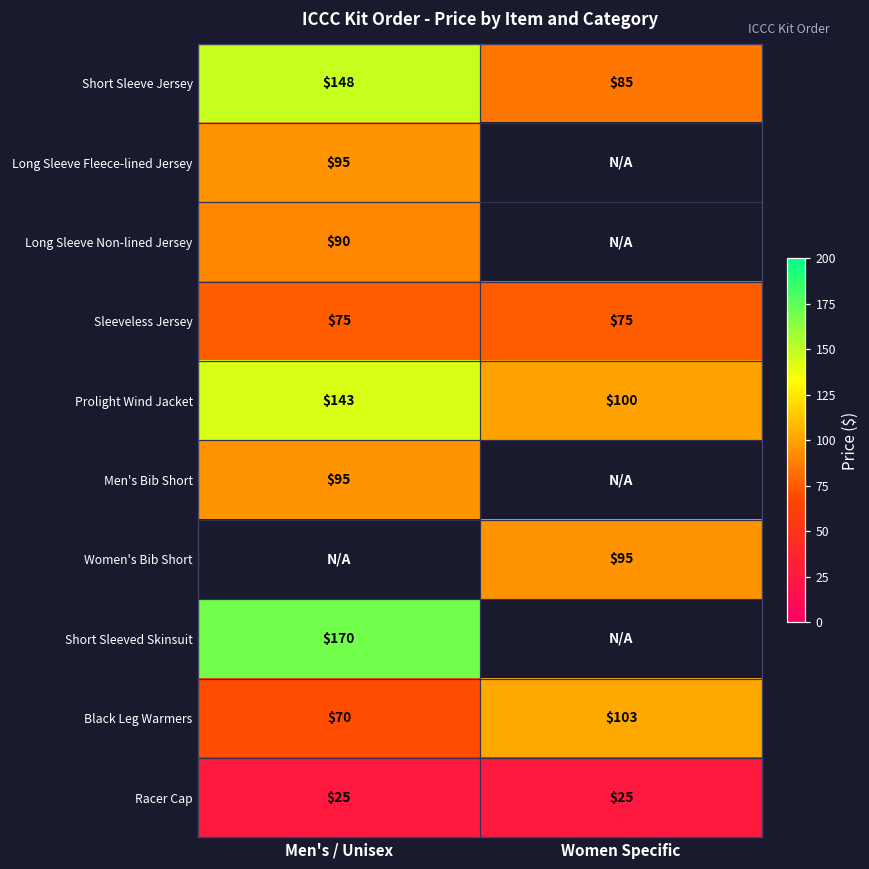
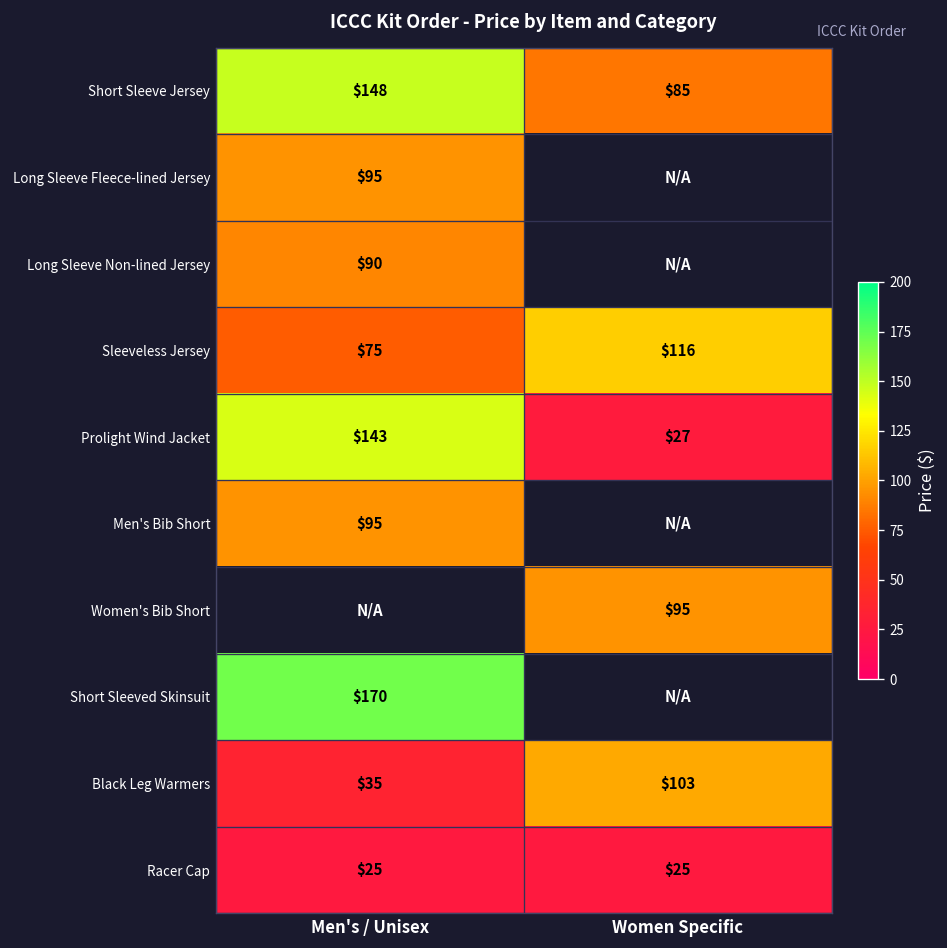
  {
    "Short Sleeve Jersey": {
      "Men's / Unisex": "$148",
      "Women Specific": "$85"
    },
    "Long Sleeve Fleece-lined Jersey": {
      "Men's / Unisex": "$95"
    },
    "Long Sleeve Non-lined Jersey": {
      "Men's / Unisex": "$90"
    },
    "Sleeveless Jersey": {
      "Men's / Unisex": "$75",
-     "Women Specific": "$75"
+     "Women Specific": "$116"
    },
    "Prolight Wind Jacket": {
      "Men's / Unisex": "$143",
-     "Women Specific": "$100"
+     "Women Specific": "$27"
    },
    "Men's Bib Short": {
      "Men's / Unisex": "$95"
    },
    "Women's Bib Short": {
      "Women Specific": "$95"
    },
    "Short Sleeved Skinsuit": {
      "Men's / Unisex": "$170"
    },
    "Black Leg Warmers": {
-     "Men's / Unisex": "$70",
+     "Men's / Unisex": "$35",
      "Women Specific": "$103"
    },
    "Racer Cap": {
      "Men's / Unisex": "$25",
      "Women Specific": "$25"
    }
  }
